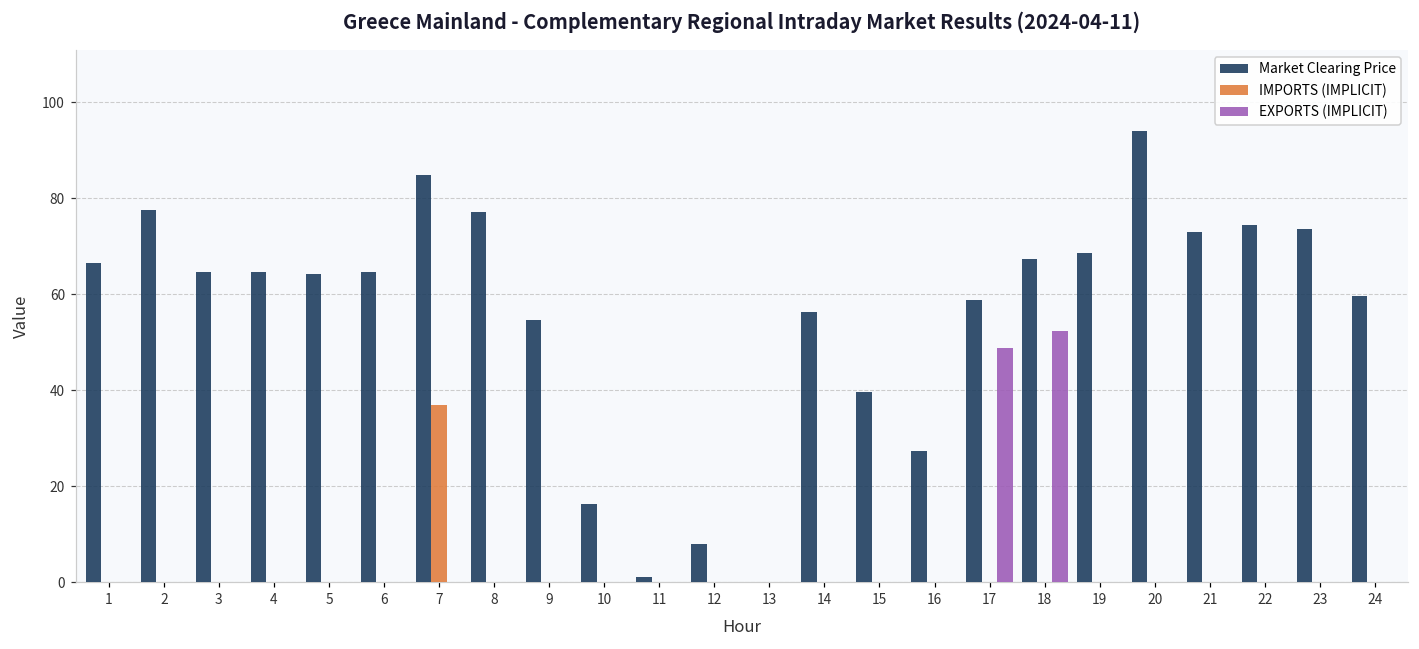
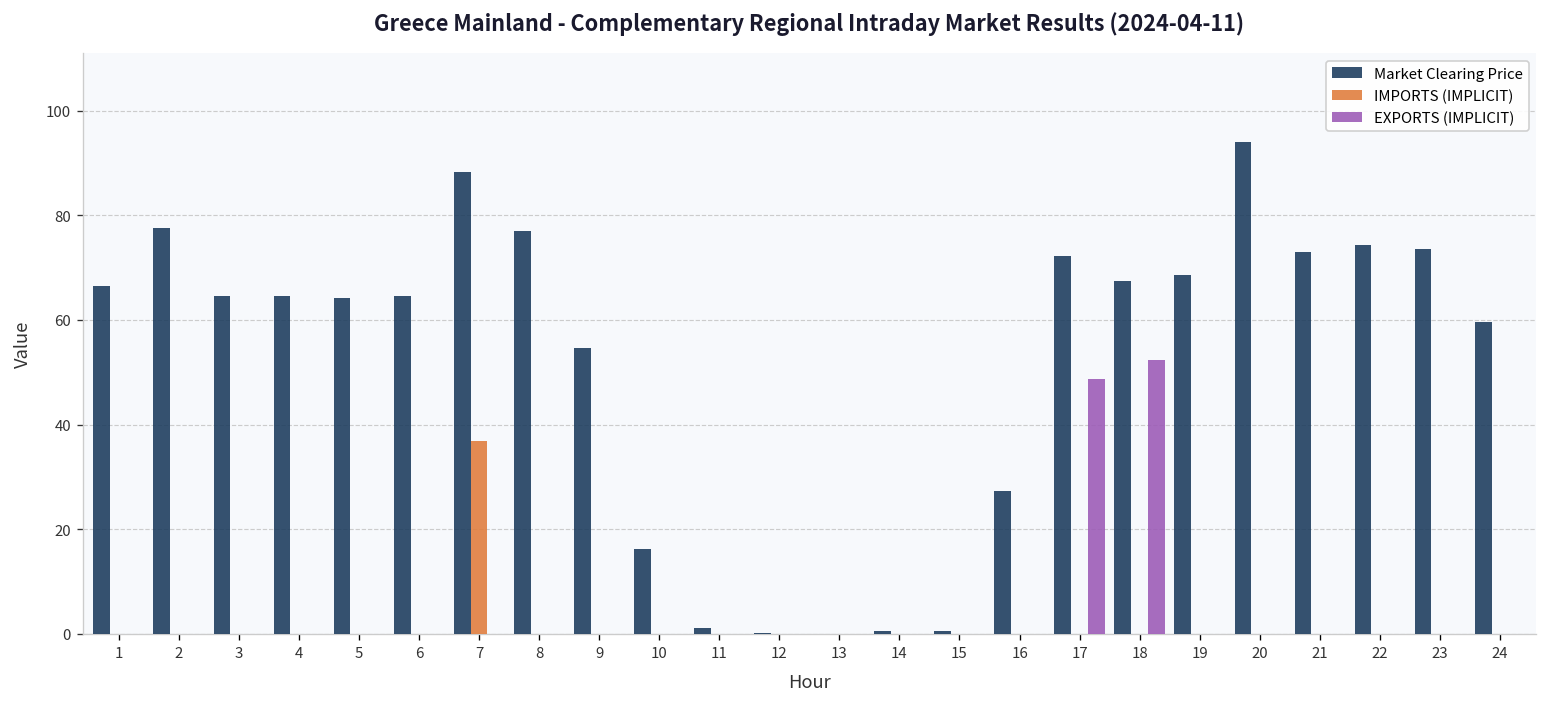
  {
    "Market Clearing Price": {
      "1": 67,
      "2": 78,
      "3": 65,
      "4": 65,
      "5": 64,
      "6": 65,
-     "7": 85,
+     "7": 88,
      "8": 77,
      "9": 55,
      "10": 16,
      "11": 1,
-     "12": 8,
-     "14": 56,
-     "15": 40,
+     "12": 0,
+     "14": 1,
+     "15": 1,
      "16": 27,
-     "17": 59,
+     "17": 72,
      "18": 67,
      "19": 69,
      "20": 94,
      "21": 73,
      "22": 74,
      "23": 74,
      "24": 60
    },
    "IMPORTS (IMPLICIT)": {
      "1": 0,
      "2": 0,
      "3": 0,
      "4": 0,
      "5": 0,
      "6": 0,
      "7": 37,
      "8": 0,
      "9": 0,
      "10": 0,
      "11": 0,
      "12": 0,
      "13": 0,
      "14": 0,
      "15": 0,
      "16": 0,
      "17": 0,
      "18": 0,
      "19": 0,
      "20": 0,
      "21": 0,
      "22": 0,
      "23": 0,
      "24": 0
    },
    "EXPORTS (IMPLICIT)": {
      "1": 0,
      "2": 0,
      "3": 0,
      "4": 0,
      "5": 0,
      "6": 0,
      "7": 0,
      "8": 0,
      "9": 0,
      "10": 0,
      "11": 0,
      "12": 0,
      "13": 0,
      "14": 0,
      "15": 0,
      "16": 0,
      "17": 49,
      "18": 52,
      "19": 0,
      "20": 0,
      "21": 0,
      "22": 0,
      "23": 0,
      "24": 0
    }
  }
